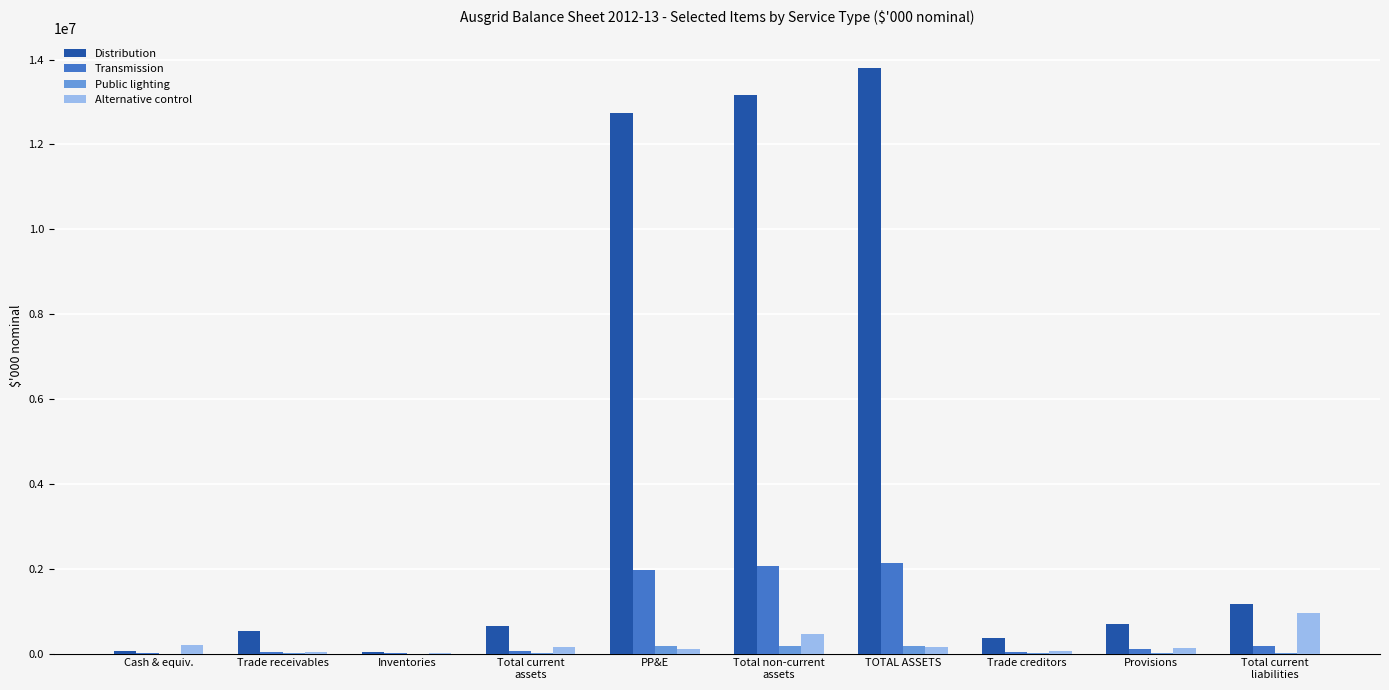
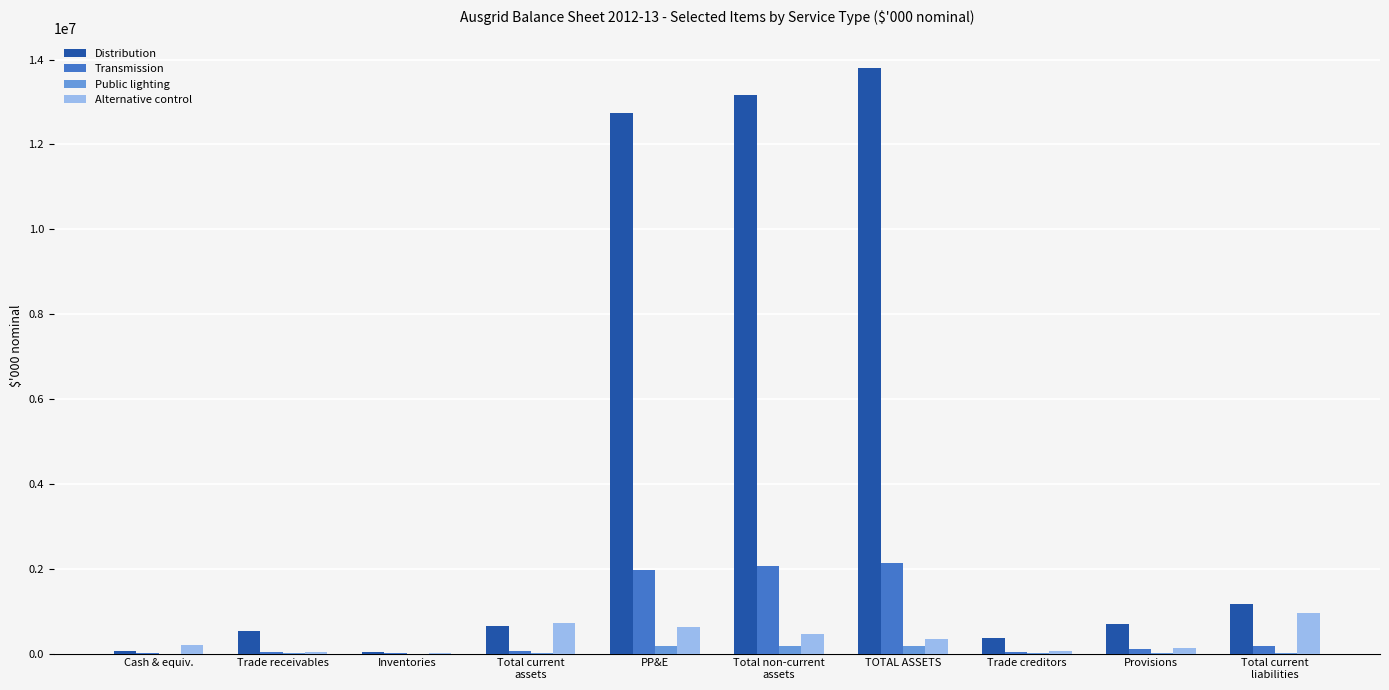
  {
    "Alternative control": {
      "Cash & equiv.": 200000,
-     "Total current assets": 200000,
-     "PP&E": 100000,
+     "Total current assets": 700000,
+     "PP&E": 600000,
      "Total non-current assets": 500000,
-     "TOTAL ASSETS": 100000,
+     "TOTAL ASSETS": 300000,
      "Trade creditors": 100000,
      "Provisions": 100000,
      "Total current liabilities": 1000000
    }
  }
